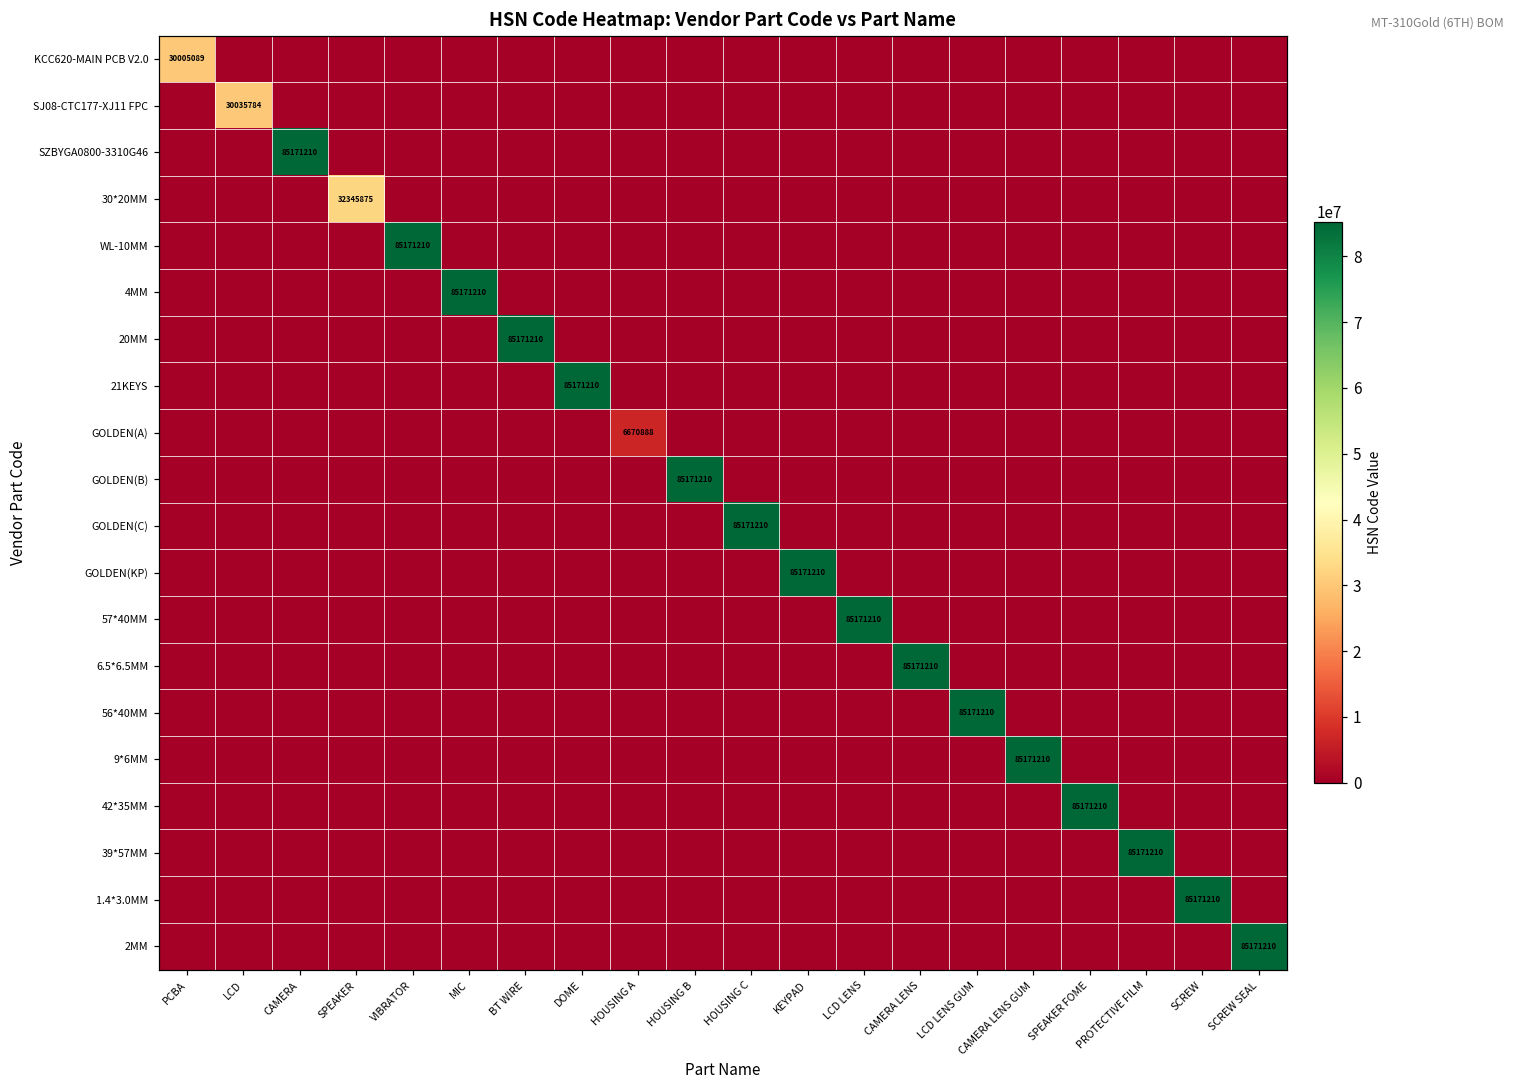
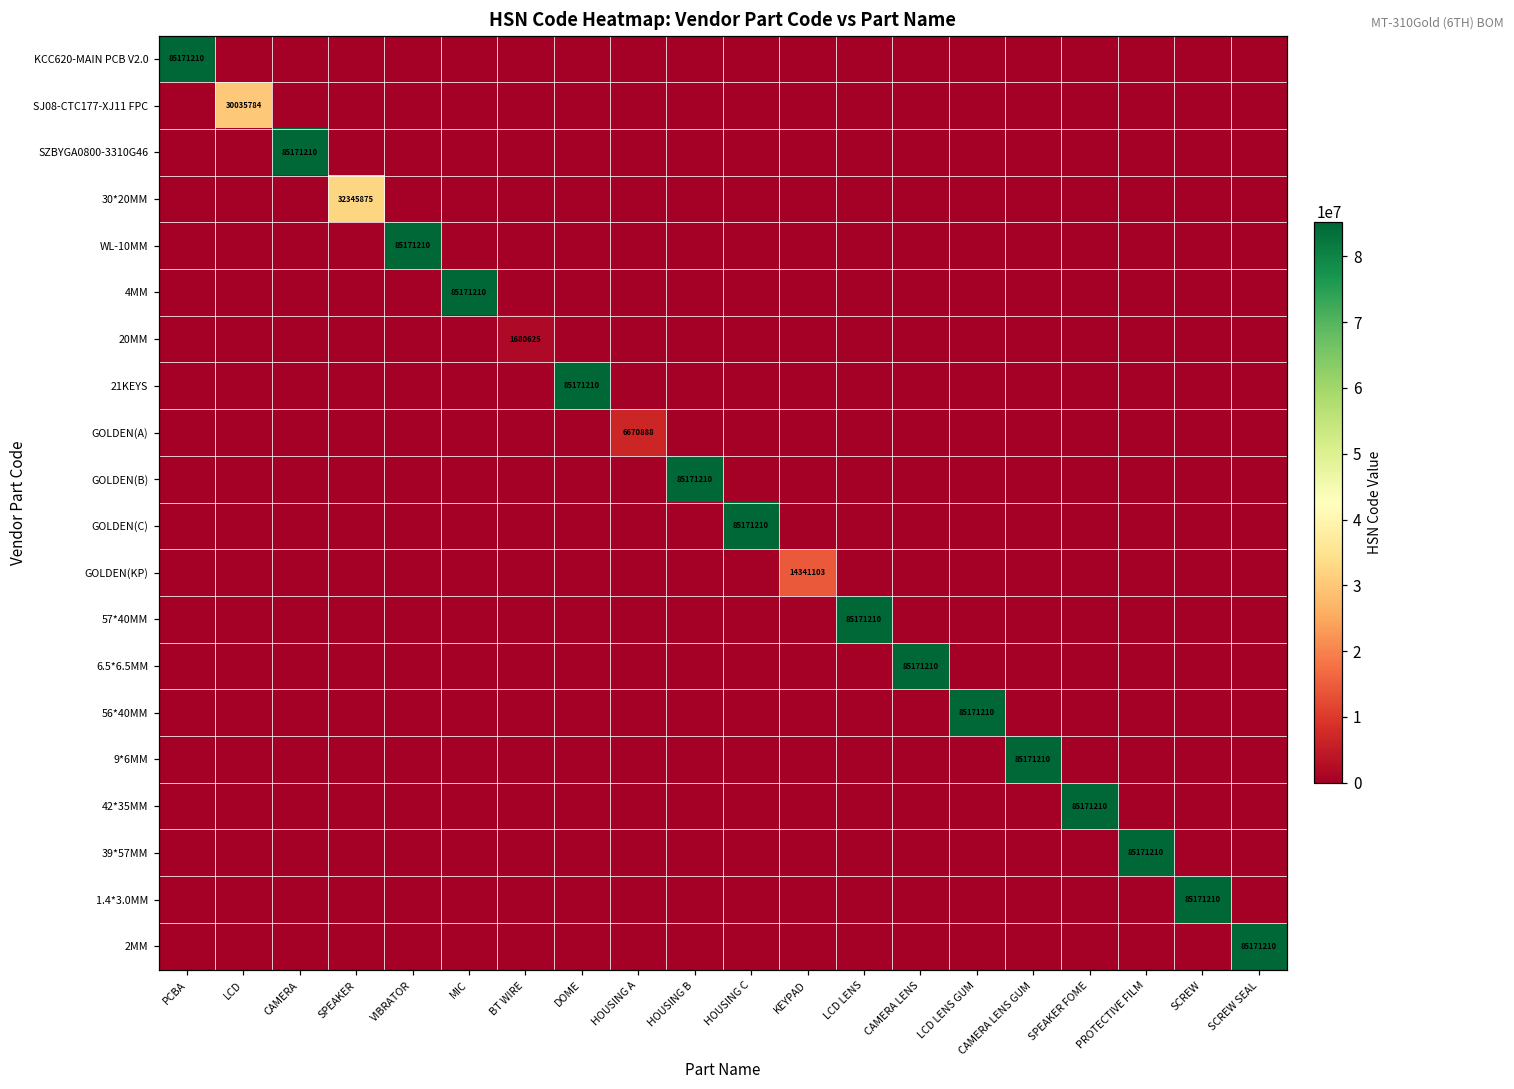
  {
    "KCC620-MAIN PCB V2.0": {
-     "PCBA": 30005089
+     "PCBA": 85171210
    },
    "SJ08-CTC177-XJ11 FPC": {
      "LCD": 30035784
    },
    "SZBYGA0800-3310G46": {
      "CAMERA": 85171210
    },
    "30*20MM": {
      "SPEAKER": 32345875
    },
    "WL-10MM": {
      "VIBRATOR": 85171210
    },
    "4MM": {
      "MIC": 85171210
    },
    "20MM": {
-     "BT WIRE": 85171210
+     "BT WIRE": 1680625
    },
    "21KEYS": {
      "DOME": 85171210
    },
    "GOLDEN(A)": {
      "HOUSING A": 6670888
    },
    "GOLDEN(B)": {
      "HOUSING B": 85171210
    },
    "GOLDEN(C)": {
      "HOUSING C": 85171210
    },
    "GOLDEN(KP)": {
-     "KEYPAD": 85171210
+     "KEYPAD": 14341103
    },
    "57*40MM": {
      "LCD LENS": 85171210
    },
    "6.5*6.5MM": {
      "CAMERA LENS": 85171210
    },
    "56*40MM": {
      "LCD LENS GUM": 85171210
    },
    "9*6MM": {
      "CAMERA LENS GUM": 85171210
    },
    "42*35MM": {
      "SPEAKER FOME": 85171210
    },
    "39*57MM": {
      "PROTECTIVE FILM": 85171210
    },
    "1.4*3.0MM": {
      "SCREW": 85171210
    },
    "2MM": {
      "SCREW SEAL": 85171210
    }
  }
